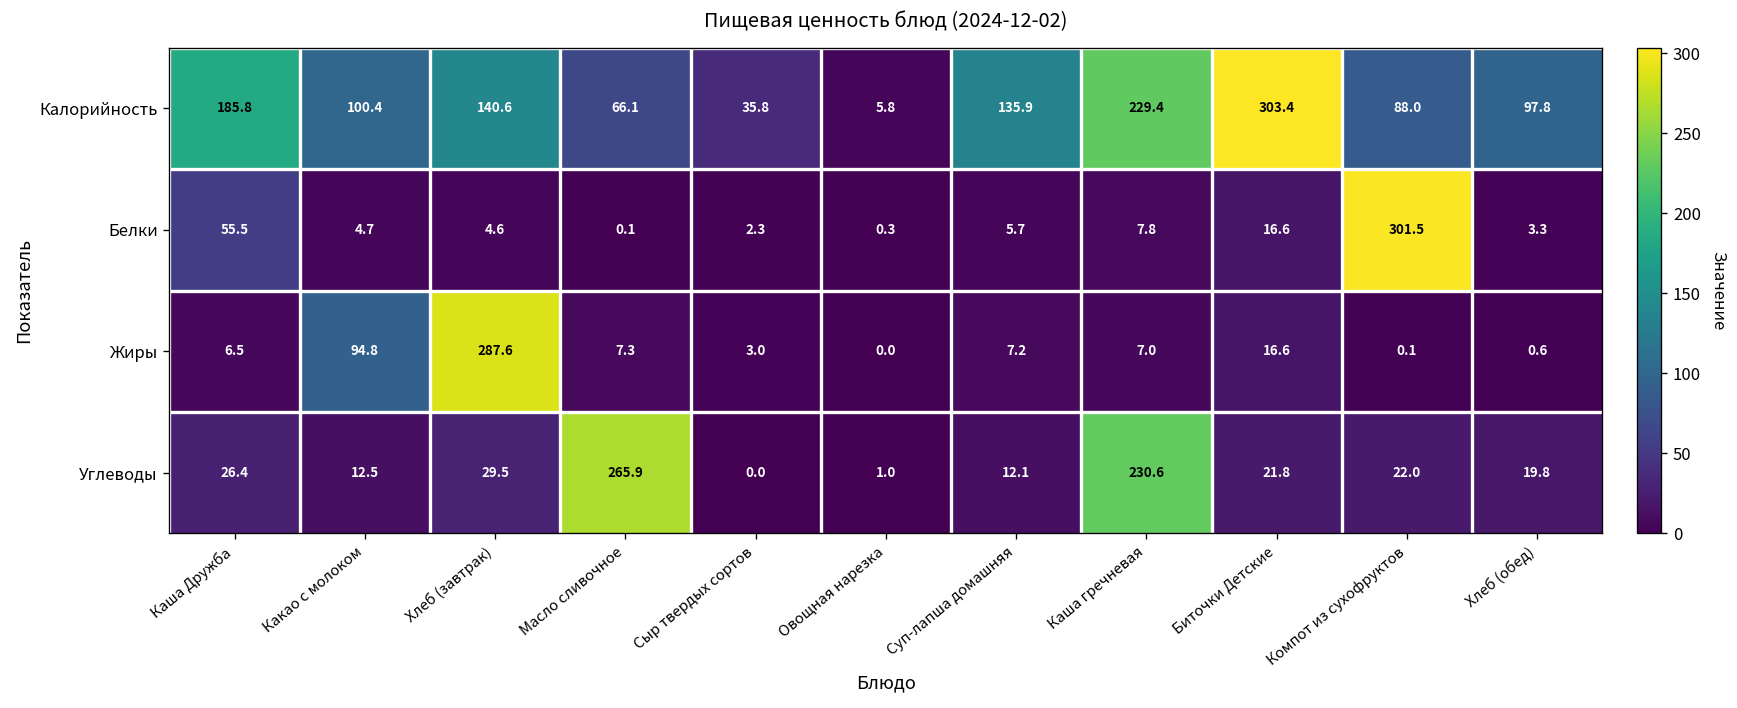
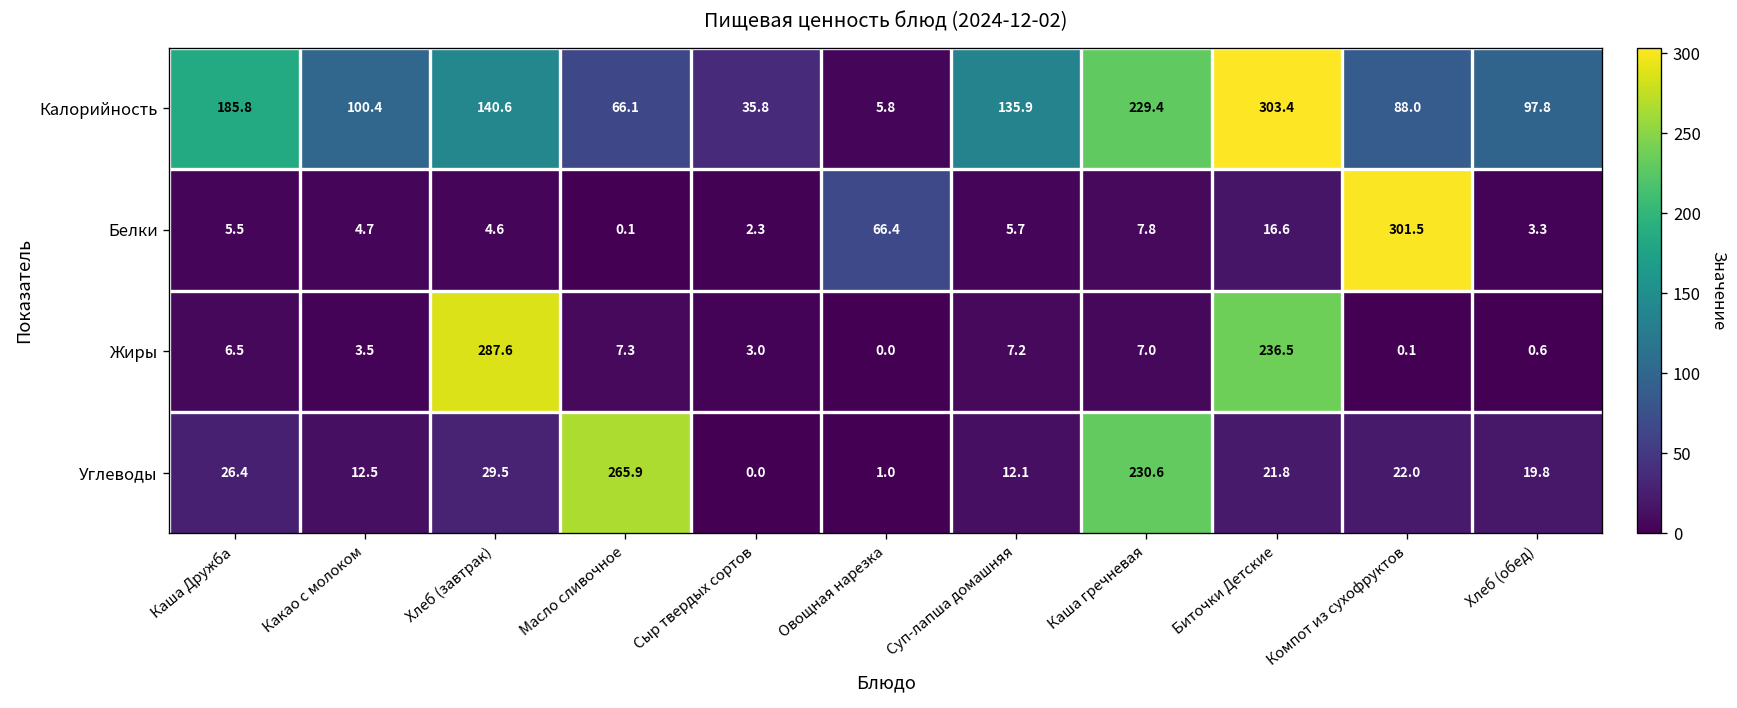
  {
    "Калорийность": {
      "Каша Дружба": 185.8,
      "Какао с молоком": 100.4,
      "Хлеб (завтрак)": 140.6,
      "Масло сливочное": 66.1,
      "Сыр твердых сортов": 35.8,
      "Овощная нарезка": 5.8,
      "Суп-лапша домашняя": 135.9,
      "Каша гречневая": 229.4,
      "Биточки Детские": 303.4,
      "Компот из сухофруктов": 88.0,
      "Хлеб (обед)": 97.8
    },
    "Белки": {
-     "Каша Дружба": 55.5,
+     "Каша Дружба": 5.5,
      "Какао с молоком": 4.7,
      "Хлеб (завтрак)": 4.6,
      "Масло сливочное": 0.1,
      "Сыр твердых сортов": 2.3,
-     "Овощная нарезка": 0.3,
+     "Овощная нарезка": 66.4,
      "Суп-лапша домашняя": 5.7,
      "Каша гречневая": 7.8,
      "Биточки Детские": 16.6,
      "Компот из сухофруктов": 301.5,
      "Хлеб (обед)": 3.3
    },
    "Жиры": {
      "Каша Дружба": 6.5,
-     "Какао с молоком": 94.8,
+     "Какао с молоком": 3.5,
      "Хлеб (завтрак)": 287.6,
      "Масло сливочное": 7.3,
      "Сыр твердых сортов": 3.0,
      "Овощная нарезка": 0.0,
      "Суп-лапша домашняя": 7.2,
      "Каша гречневая": 7.0,
-     "Биточки Детские": 16.6,
+     "Биточки Детские": 236.5,
      "Компот из сухофруктов": 0.1,
      "Хлеб (обед)": 0.6
    },
    "Углеводы": {
      "Каша Дружба": 26.4,
      "Какао с молоком": 12.5,
      "Хлеб (завтрак)": 29.5,
      "Масло сливочное": 265.9,
      "Сыр твердых сортов": 0.0,
      "Овощная нарезка": 1.0,
      "Суп-лапша домашняя": 12.1,
      "Каша гречневая": 230.6,
      "Биточки Детские": 21.8,
      "Компот из сухофруктов": 22.0,
      "Хлеб (обед)": 19.8
    }
  }
